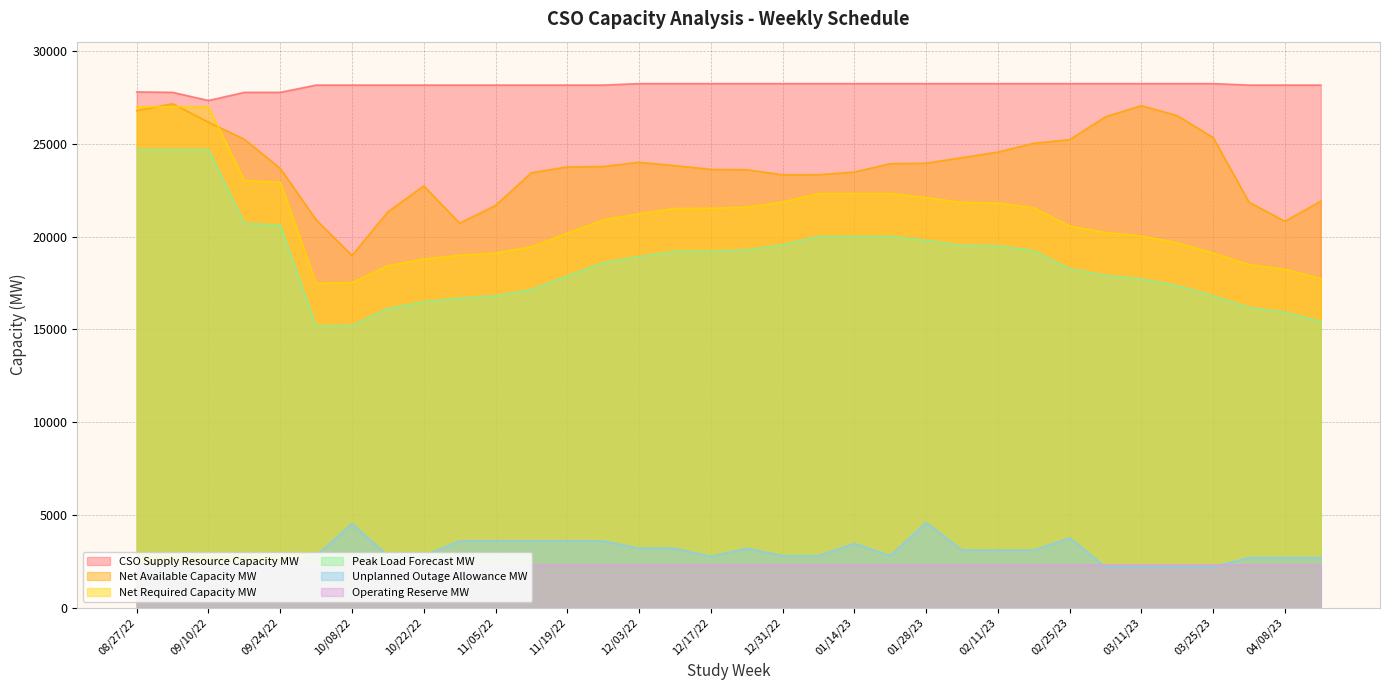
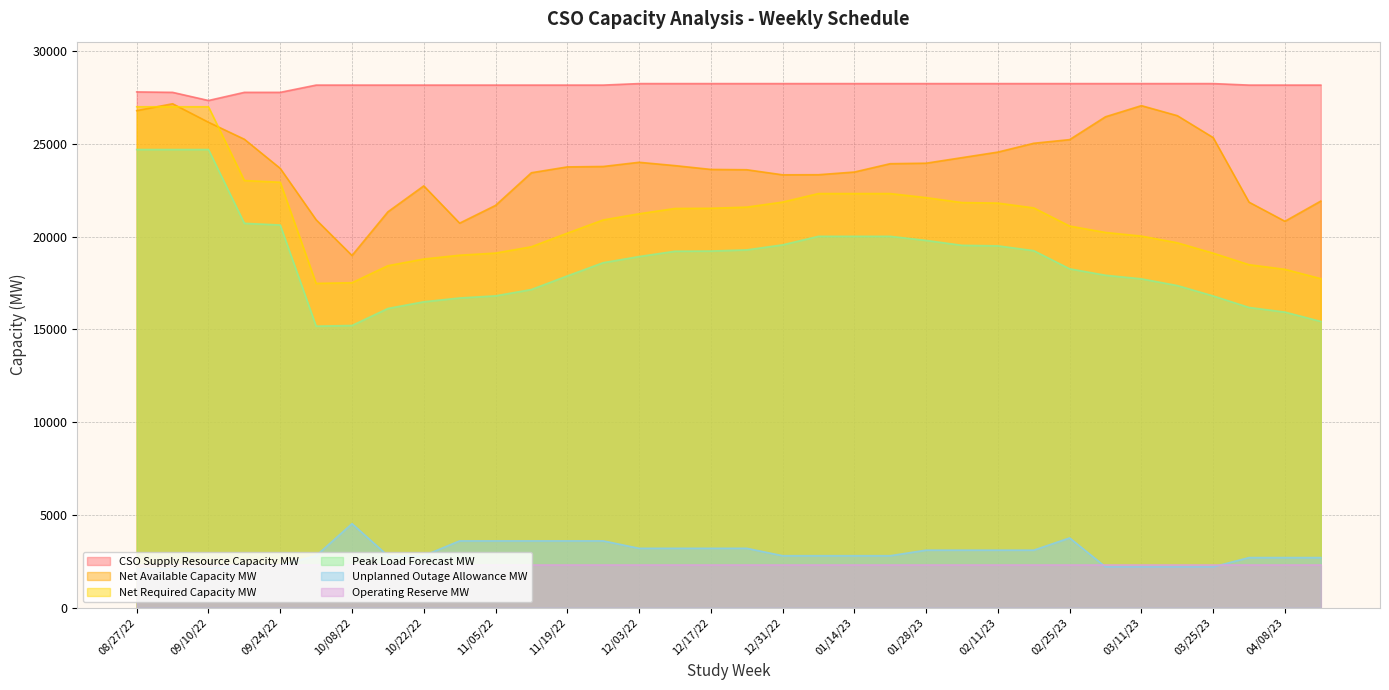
  {
    "CSO Supply Resource Capacity MW": {
      "08/27/22": 27800,
      "09/10/22": 27300,
      "09/24/22": 27800,
      "10/08/22": 28200,
      "10/22/22": 28200,
      "11/05/22": 28200,
      "11/19/22": 28200,
      "12/03/22": 28200,
      "12/17/22": 28200,
      "12/31/22": 28200,
      "01/14/23": 28200,
      "01/28/23": 28200,
      "02/11/23": 28200,
      "02/25/23": 28200,
      "03/11/23": 28200,
      "03/25/23": 28200,
      "04/08/23": 28200
    },
    "Peak Load Forecast MW": {
      "08/27/22": 24700,
      "09/10/22": 24700,
      "09/24/22": 20600,
      "10/08/22": 15200,
      "10/22/22": 16500,
      "11/05/22": 16800,
      "11/19/22": 17900,
      "12/03/22": 18900,
      "12/17/22": 19200,
      "12/31/22": 19500,
      "01/14/23": 20000,
      "01/28/23": 19800,
      "02/11/23": 19500,
      "02/25/23": 18300,
      "03/11/23": 17700,
      "03/25/23": 16800,
      "04/08/23": 15900
    },
    "Unplanned Outage Allowance MW": {
      "10/08/22": 4500,
      "11/05/22": 3600,
      "11/19/22": 3600,
      "12/03/22": 3200,
-     "12/17/22": 2800,
+     "12/17/22": 3200,
      "12/31/22": 2800,
-     "01/14/23": 3500,
-     "01/28/23": 4600,
+     "01/14/23": 2800,
+     "01/28/23": 3100,
      "02/11/23": 3100,
      "02/25/23": 3800,
      "04/08/23": 2700
    },
    "Operating Reserve MW": {
      "11/19/22": 2300,
      "12/03/22": 2300,
      "12/17/22": 2300,
      "12/31/22": 2300,
      "01/14/23": 2300,
      "01/28/23": 2300,
      "02/11/23": 2300,
      "02/25/23": 2300,
      "04/08/23": 2300
    }
  }
